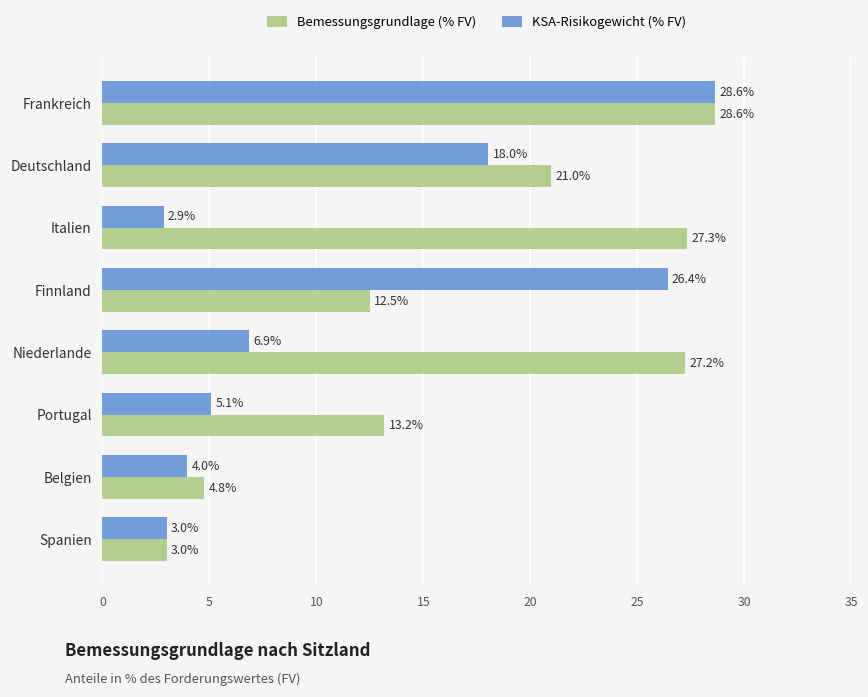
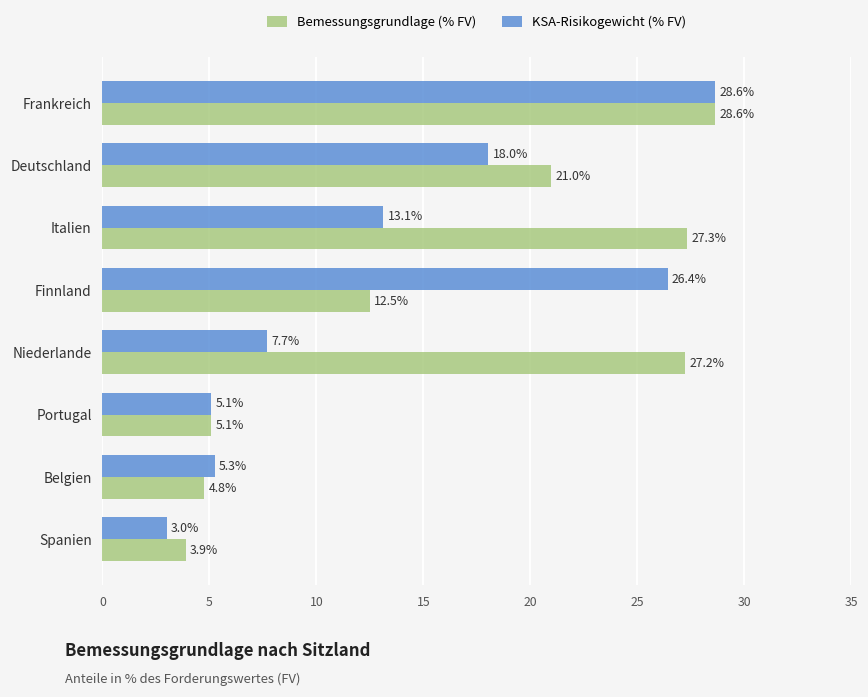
  {
    "Bemessungsgrundlage (% FV)": {
      "Frankreich": "28.6%",
      "Deutschland": "21.0%",
      "Italien": "27.3%",
      "Finnland": "12.5%",
      "Niederlande": "27.2%",
-     "Portugal": "13.2%",
+     "Portugal": "5.1%",
      "Belgien": "4.8%",
-     "Spanien": "3.0%"
+     "Spanien": "3.9%"
    },
    "KSA-Risikogewicht (% FV)": {
      "Frankreich": "28.6%",
      "Deutschland": "18.0%",
-     "Italien": "2.9%",
+     "Italien": "13.1%",
      "Finnland": "26.4%",
-     "Niederlande": "6.9%",
+     "Niederlande": "7.7%",
      "Portugal": "5.1%",
-     "Belgien": "4.0%",
+     "Belgien": "5.3%",
      "Spanien": "3.0%"
    }
  }
